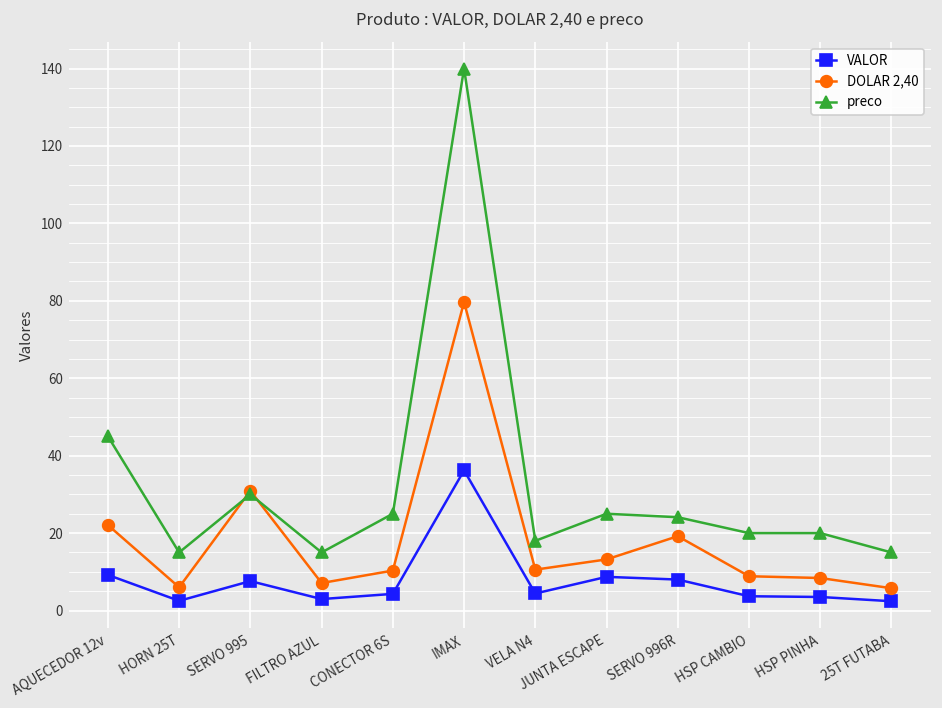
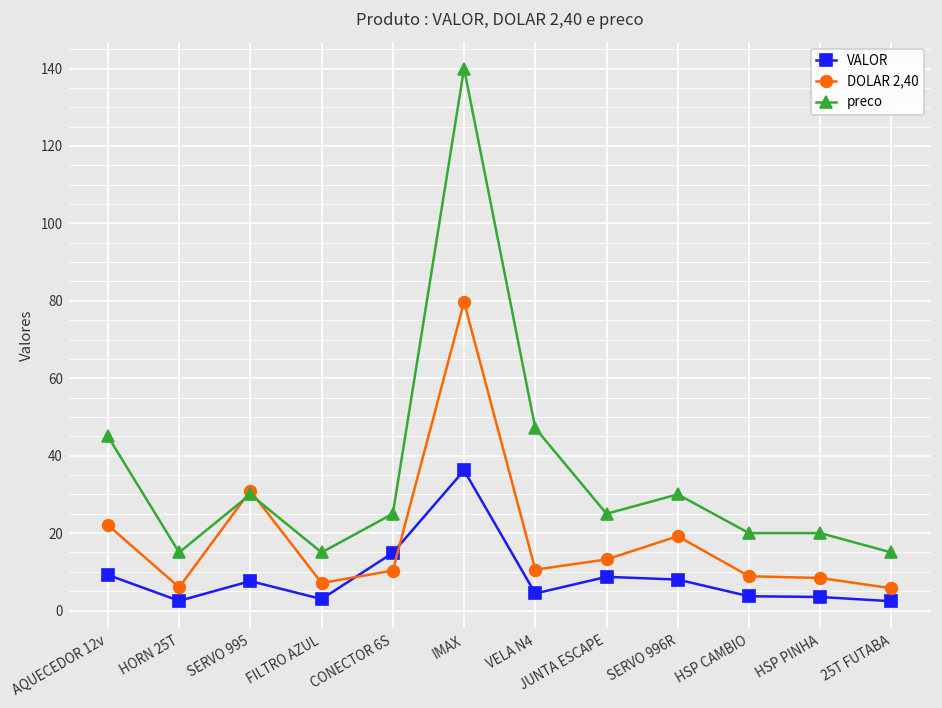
  {
    "VALOR": {
      "AQUECEDOR 12v": 9,
      "HORN 25T": 3,
      "SERVO 995": 8,
      "FILTRO AZUL": 3,
-     "CONECTOR 6S": 4,
+     "CONECTOR 6S": 15,
      "IMAX": 36,
      "VELA N4": 4,
      "JUNTA ESCAPE": 9,
      "SERVO 996R": 8,
      "HSP CAMBIO": 4,
      "HSP PINHA": 4,
      "25T FUTABA": 2
    },
    "DOLAR 2,40": {
      "AQUECEDOR 12v": 22,
      "HORN 25T": 6,
      "SERVO 995": 31,
      "FILTRO AZUL": 7,
      "CONECTOR 6S": 10,
      "IMAX": 80,
      "VELA N4": 11,
      "JUNTA ESCAPE": 13,
      "SERVO 996R": 19,
      "HSP CAMBIO": 9,
      "HSP PINHA": 8,
      "25T FUTABA": 6
    },
    "preco": {
      "AQUECEDOR 12v": 45,
      "HORN 25T": 15,
      "SERVO 995": 30,
      "FILTRO AZUL": 15,
      "CONECTOR 6S": 25,
      "IMAX": 140,
-     "VELA N4": 18,
+     "VELA N4": 47,
      "JUNTA ESCAPE": 25,
-     "SERVO 996R": 24,
+     "SERVO 996R": 30,
      "HSP CAMBIO": 20,
      "HSP PINHA": 20,
      "25T FUTABA": 15
    }
  }
